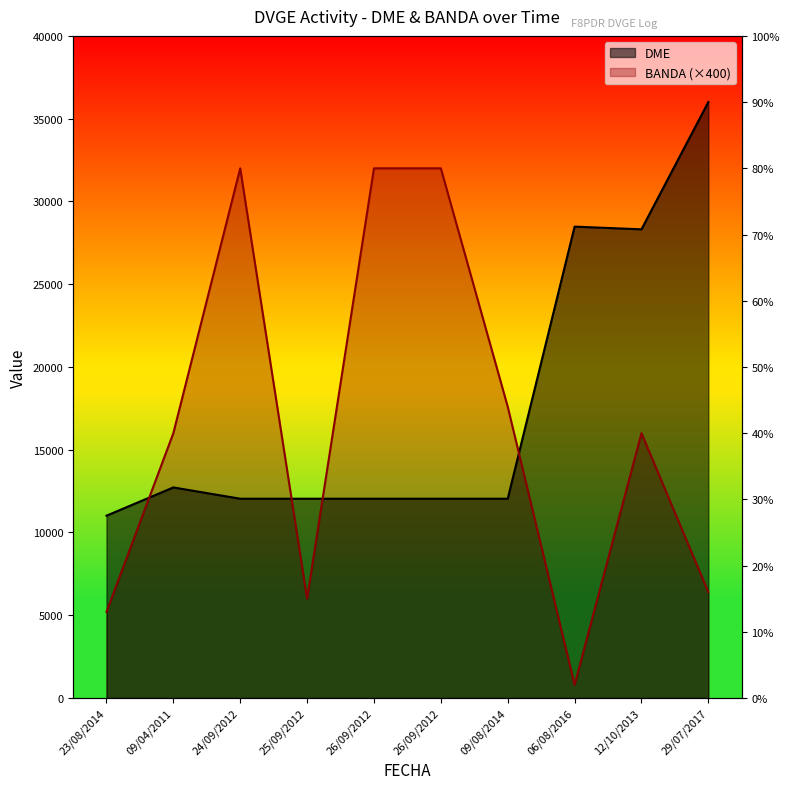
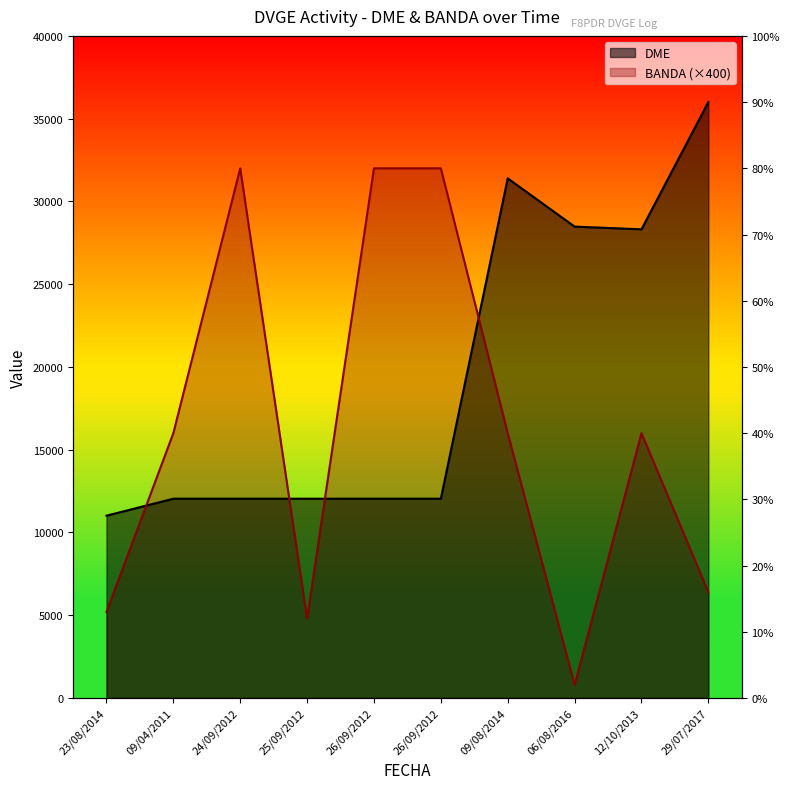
  {
    "DME": {
      "23/08/2014": 11000,
-     "09/04/2011": 12700,
+     "09/04/2011": 12000,
      "24/09/2012": 12000,
      "25/09/2012": 12000,
-     "09/08/2014": 12000,
+     "09/08/2014": 31400,
      "06/08/2016": 28500,
      "12/10/2013": 28300,
      "29/07/2017": 36000
    },
    "BANDA (×400)": {
      "23/08/2014": 5200,
      "09/04/2011": 16000,
      "24/09/2012": 32000,
-     "25/09/2012": 6000,
-     "09/08/2014": 17600,
+     "25/09/2012": 4800,
+     "09/08/2014": 16000,
      "06/08/2016": 800,
      "12/10/2013": 16000,
      "29/07/2017": 6400
    }
  }
